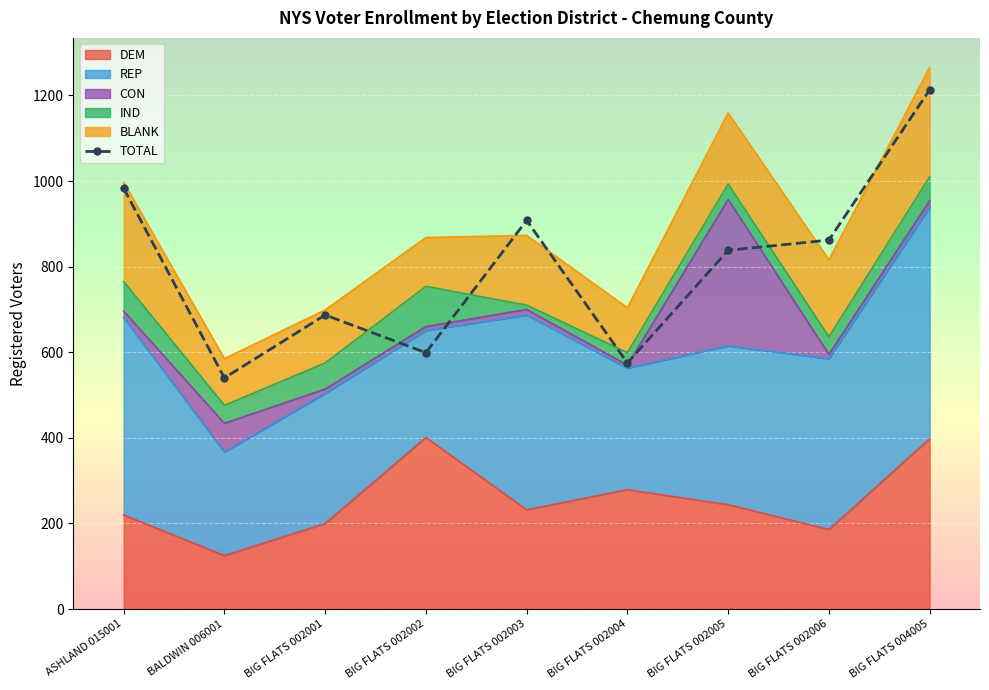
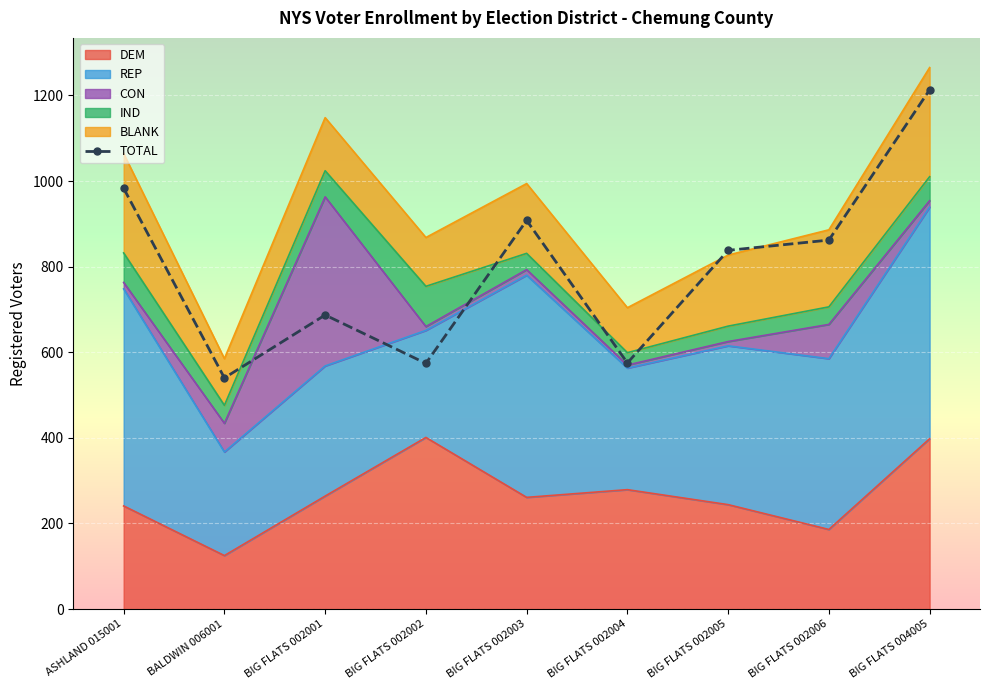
  {
    "DEM": {
-     "ASHLAND 015001": 220,
+     "ASHLAND 015001": 240,
      "BALDWIN 006001": 130,
-     "BIG FLATS 002001": 200,
+     "BIG FLATS 002001": 260,
      "BIG FLATS 002002": 400,
-     "BIG FLATS 002003": 230,
+     "BIG FLATS 002003": 260,
      "BIG FLATS 002004": 280,
      "BIG FLATS 002005": 240,
      "BIG FLATS 002006": 190,
      "BIG FLATS 004005": 400
    },
    "REP": {
-     "ASHLAND 015001": 460,
+     "ASHLAND 015001": 510,
      "BIG FLATS 002001": 300,
-     "BIG FLATS 002003": 460
+     "BIG FLATS 002003": 520
    },
    "CON": {
      "ASHLAND 015001": 20,
-     "BIG FLATS 002001": 10,
+     "BIG FLATS 002001": 400,
      "BIG FLATS 002003": 10,
-     "BIG FLATS 002005": 340,
-     "BIG FLATS 002006": 10
+     "BIG FLATS 002005": 10,
+     "BIG FLATS 002006": 80
    },
    "IND": {
      "ASHLAND 015001": 70,
      "BIG FLATS 002001": 60,
-     "BIG FLATS 002003": 10,
+     "BIG FLATS 002003": 40,
      "BIG FLATS 002005": 40,
      "BIG FLATS 002006": 40
    },
    "BLANK": {
      "BIG FLATS 002001": 120,
      "BIG FLATS 002003": 160,
      "BIG FLATS 002005": 170,
      "BIG FLATS 002006": 180
    },
    "TOTAL": {
      "ASHLAND 015001": 980,
      "BALDWIN 006001": 540,
      "BIG FLATS 002001": 690,
-     "BIG FLATS 002002": 600,
+     "BIG FLATS 002002": 570,
      "BIG FLATS 002003": 910,
      "BIG FLATS 002005": 840,
      "BIG FLATS 002006": 860,
      "BIG FLATS 004005": 1210
    }
  }
